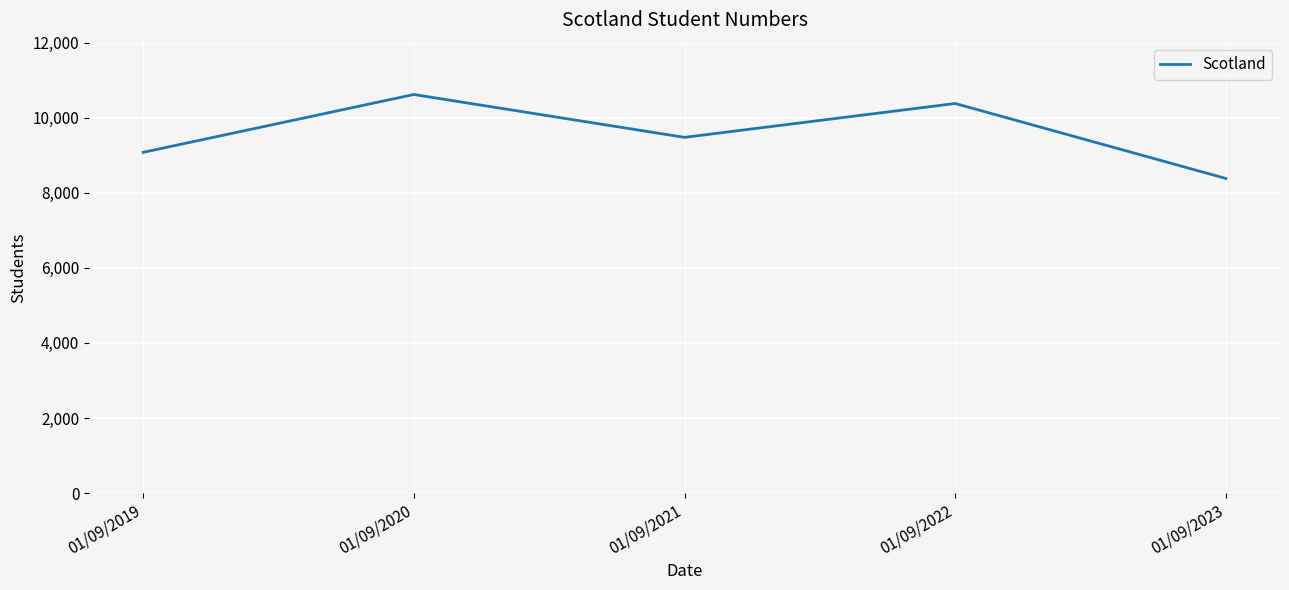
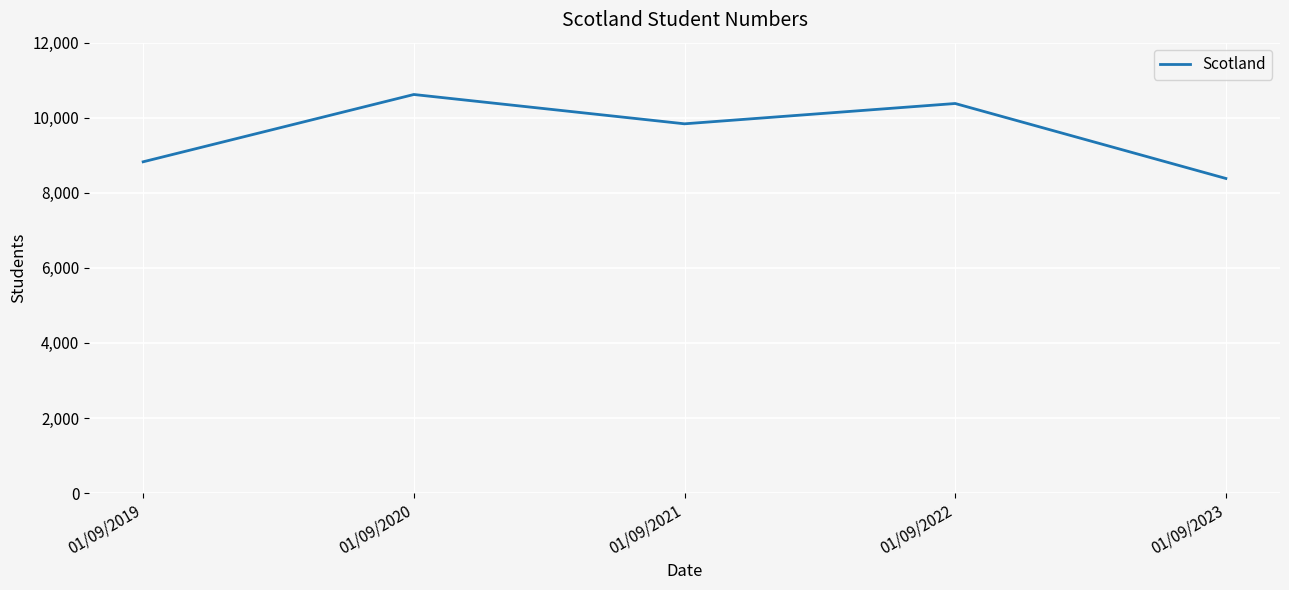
  {
-   "01/09/2019": "9,100",
+   "01/09/2019": "8,800",
    "01/09/2020": "10,600",
-   "01/09/2021": "9,500",
+   "01/09/2021": "9,800",
    "01/09/2022": "10,400",
    "01/09/2023": "8,400"
  }
